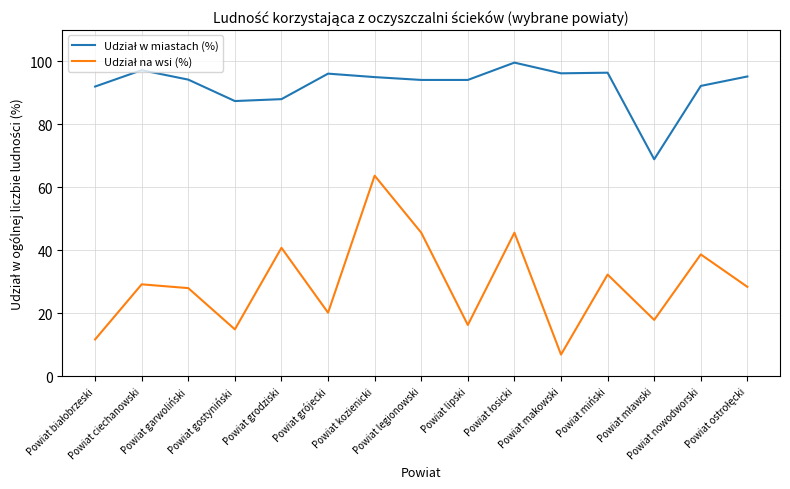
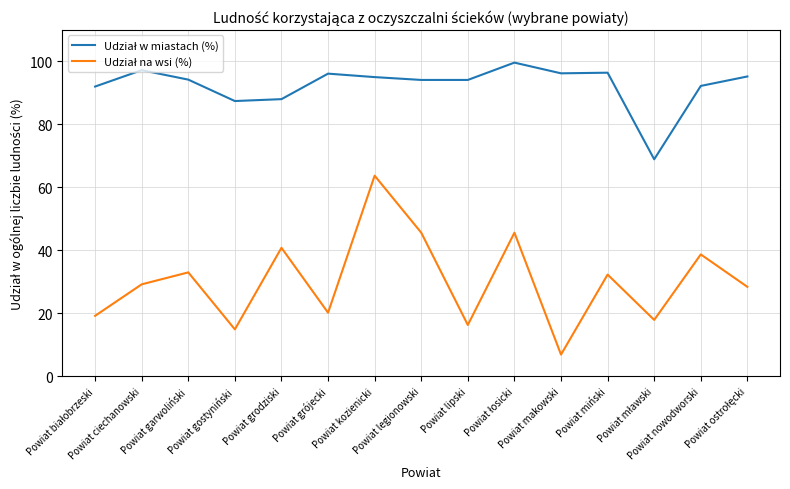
  {
    "Udział w miastach (%)": {
      "Powiat białobrzeski": 92,
      "Powiat garwoliński": 94,
      "Powiat gostyniński": 87,
      "Powiat grodziski": 88,
      "Powiat grójecki": 96,
      "Powiat kozienicki": 95,
      "Powiat legionowski": 94,
      "Powiat lipski": 94,
      "Powiat łosicki": 100,
      "Powiat makowski": 96,
      "Powiat miński": 96,
      "Powiat mławski": 69,
      "Powiat nowodworski": 92,
      "Powiat ostrołęcki": 95
    },
    "Udział na wsi (%)": {
-     "Powiat białobrzeski": 12,
+     "Powiat białobrzeski": 19,
      "Powiat ciechanowski": 29,
-     "Powiat garwoliński": 28,
+     "Powiat garwoliński": 33,
      "Powiat gostyniński": 15,
      "Powiat grodziski": 41,
      "Powiat grójecki": 20,
      "Powiat kozienicki": 64,
      "Powiat legionowski": 46,
      "Powiat lipski": 16,
      "Powiat łosicki": 46,
      "Powiat makowski": 7,
      "Powiat miński": 32,
      "Powiat mławski": 18,
      "Powiat nowodworski": 39,
      "Powiat ostrołęcki": 28
    }
  }
